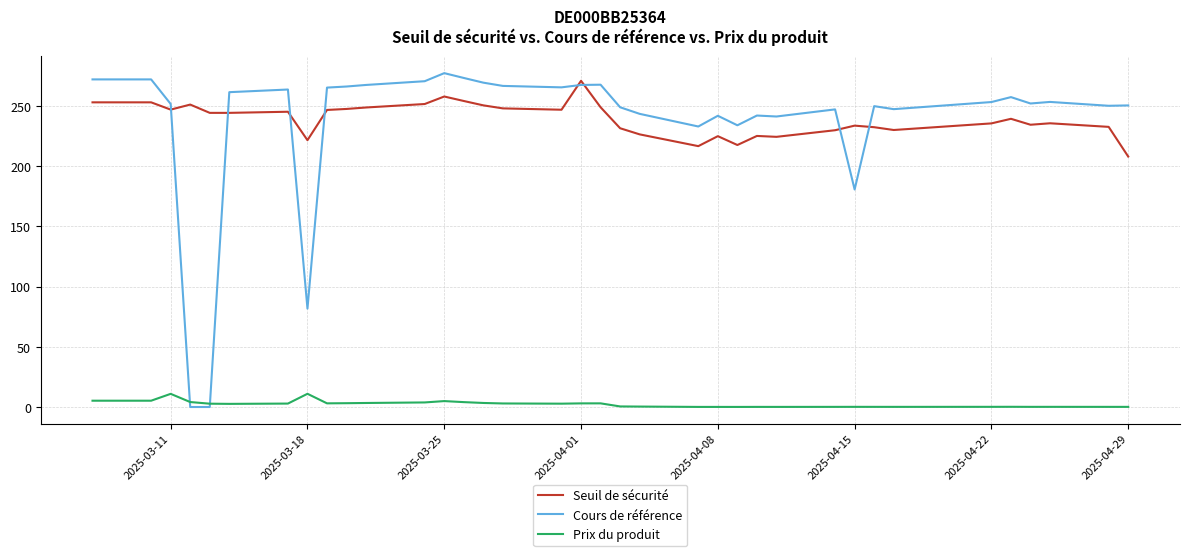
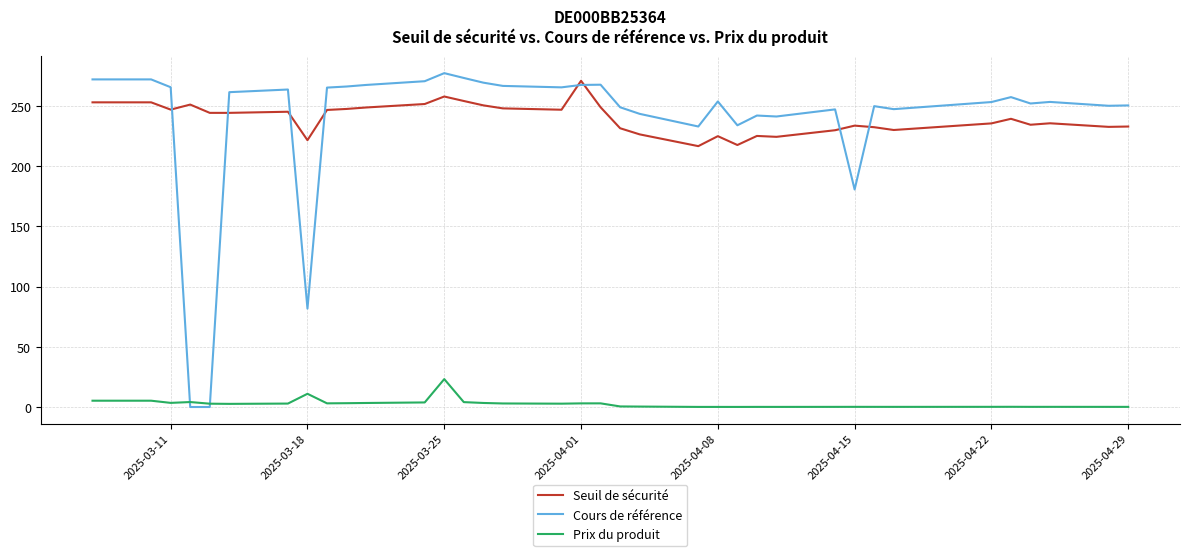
  {
    "Seuil de sécurité": {
      "2025-03-11": 247,
      "2025-03-18": 222,
      "2025-03-25": 258,
      "2025-04-01": 271,
      "2025-04-08": 225,
      "2025-04-15": 234,
      "2025-04-22": 235,
-     "2025-04-29": 208
+     "2025-04-29": 233
    },
    "Cours de référence": {
-     "2025-03-11": 252,
+     "2025-03-11": 266,
      "2025-03-18": 82,
      "2025-03-25": 277,
      "2025-04-01": 267,
-     "2025-04-08": 242,
+     "2025-04-08": 254,
      "2025-04-15": 181,
      "2025-04-22": 253,
      "2025-04-29": 250
    },
    "Prix du produit": {
-     "2025-03-11": 11,
+     "2025-03-11": 3,
      "2025-03-18": 11,
-     "2025-03-25": 5,
+     "2025-03-25": 23,
      "2025-04-01": 3,
      "2025-04-08": 0,
      "2025-04-15": 0,
      "2025-04-22": 0,
      "2025-04-29": 0
    }
  }
